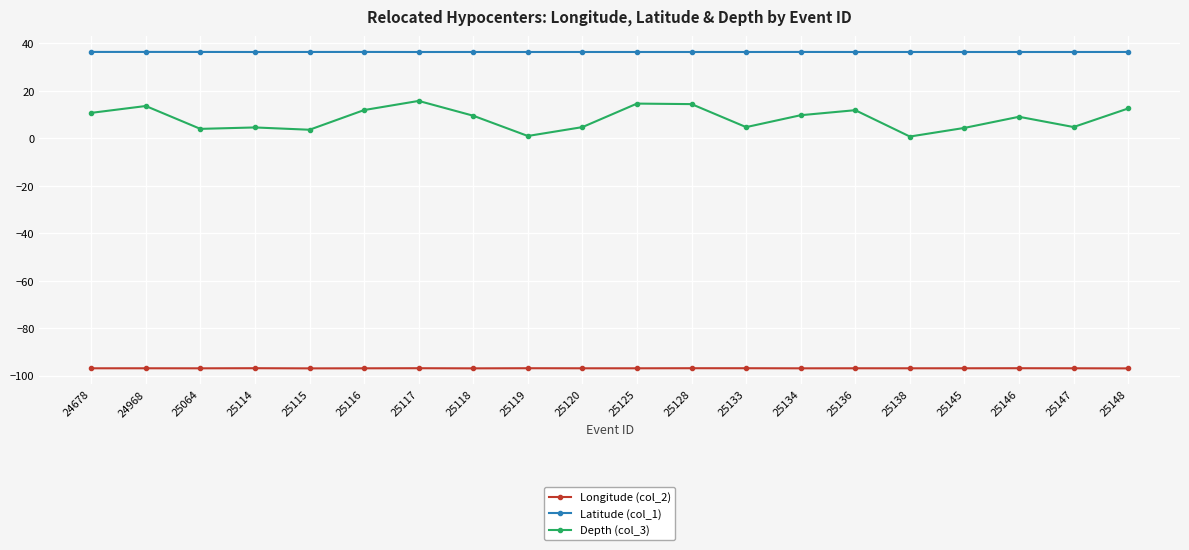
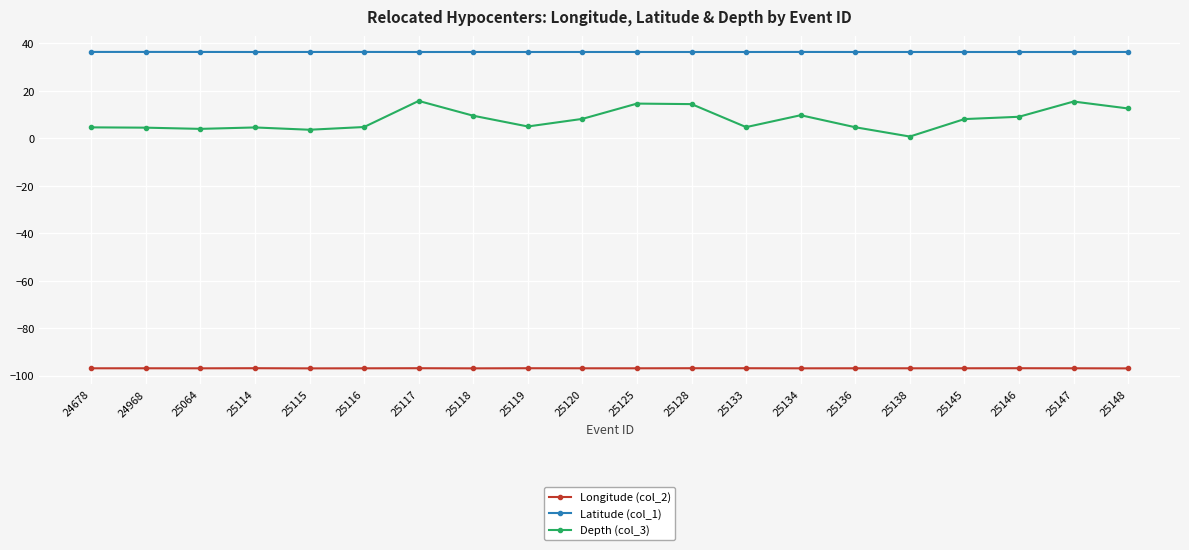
  {
    "Longitude (col_2)": {
      "24678": -97,
      "24968": -97,
      "25064": -97,
      "25114": -97,
      "25115": -97,
      "25116": -97,
      "25117": -97,
      "25118": -97,
      "25119": -97,
      "25120": -97,
      "25125": -97,
      "25128": -97,
      "25133": -97,
      "25134": -97,
      "25136": -97,
      "25138": -97,
      "25145": -97,
      "25146": -97,
      "25147": -97,
      "25148": -97
    },
    "Latitude (col_1)": {
      "24678": 36,
      "24968": 36,
      "25064": 36,
      "25114": 36,
      "25115": 36,
      "25116": 36,
      "25117": 36,
      "25118": 36,
      "25119": 36,
      "25120": 36,
      "25125": 36,
      "25128": 36,
      "25133": 36,
      "25134": 36,
      "25136": 36,
      "25138": 36,
      "25145": 36,
      "25146": 36,
      "25147": 36,
      "25148": 36
    },
    "Depth (col_3)": {
-     "24678": 11,
-     "24968": 14,
+     "24678": 5,
+     "24968": 5,
      "25064": 4,
      "25114": 5,
      "25115": 4,
-     "25116": 12,
+     "25116": 5,
      "25117": 16,
      "25118": 10,
-     "25119": 1,
-     "25120": 5,
+     "25119": 5,
+     "25120": 8,
      "25125": 15,
      "25128": 14,
      "25133": 5,
      "25134": 10,
-     "25136": 12,
+     "25136": 5,
      "25138": 1,
-     "25145": 4,
+     "25145": 8,
      "25146": 9,
-     "25147": 5,
+     "25147": 16,
      "25148": 13
    }
  }
